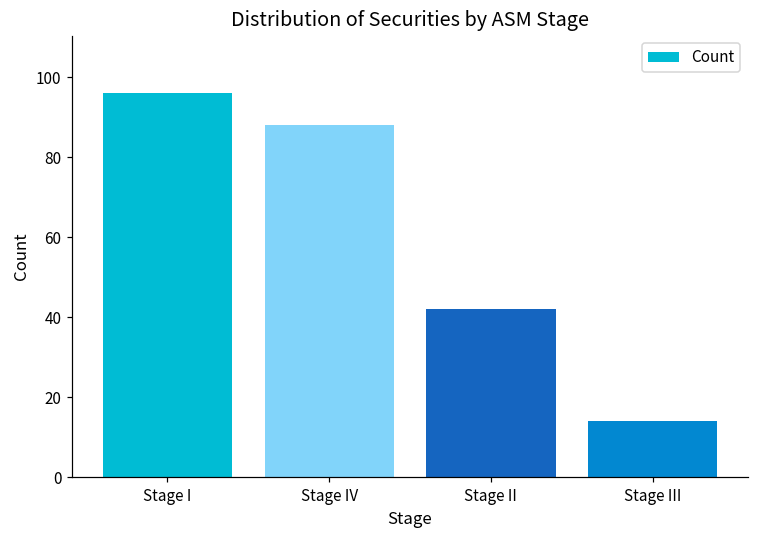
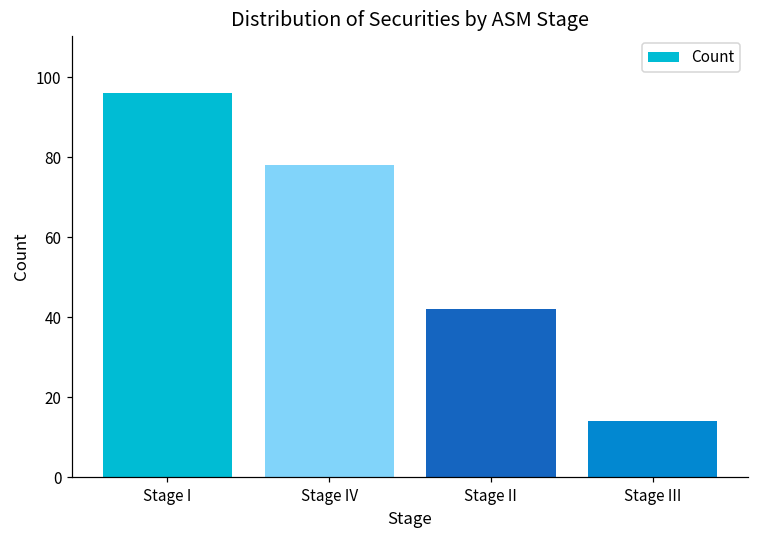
  {
    "Stage I": 96,
-   "Stage IV": 88,
+   "Stage IV": 78,
    "Stage II": 42,
    "Stage III": 14
  }
